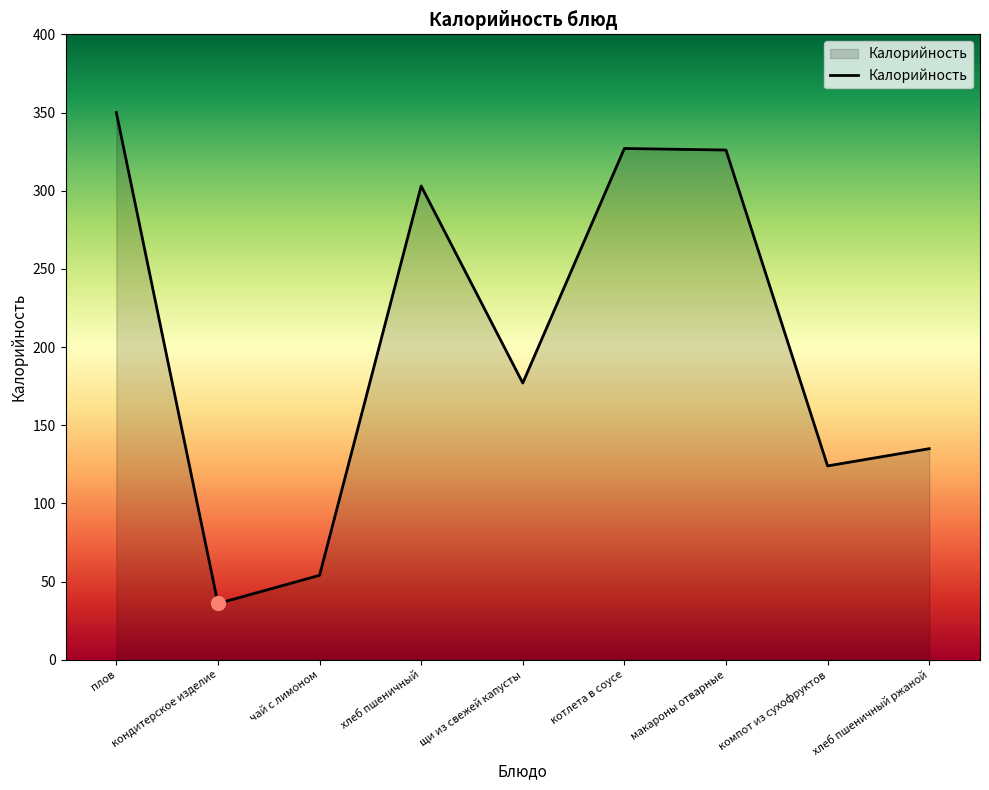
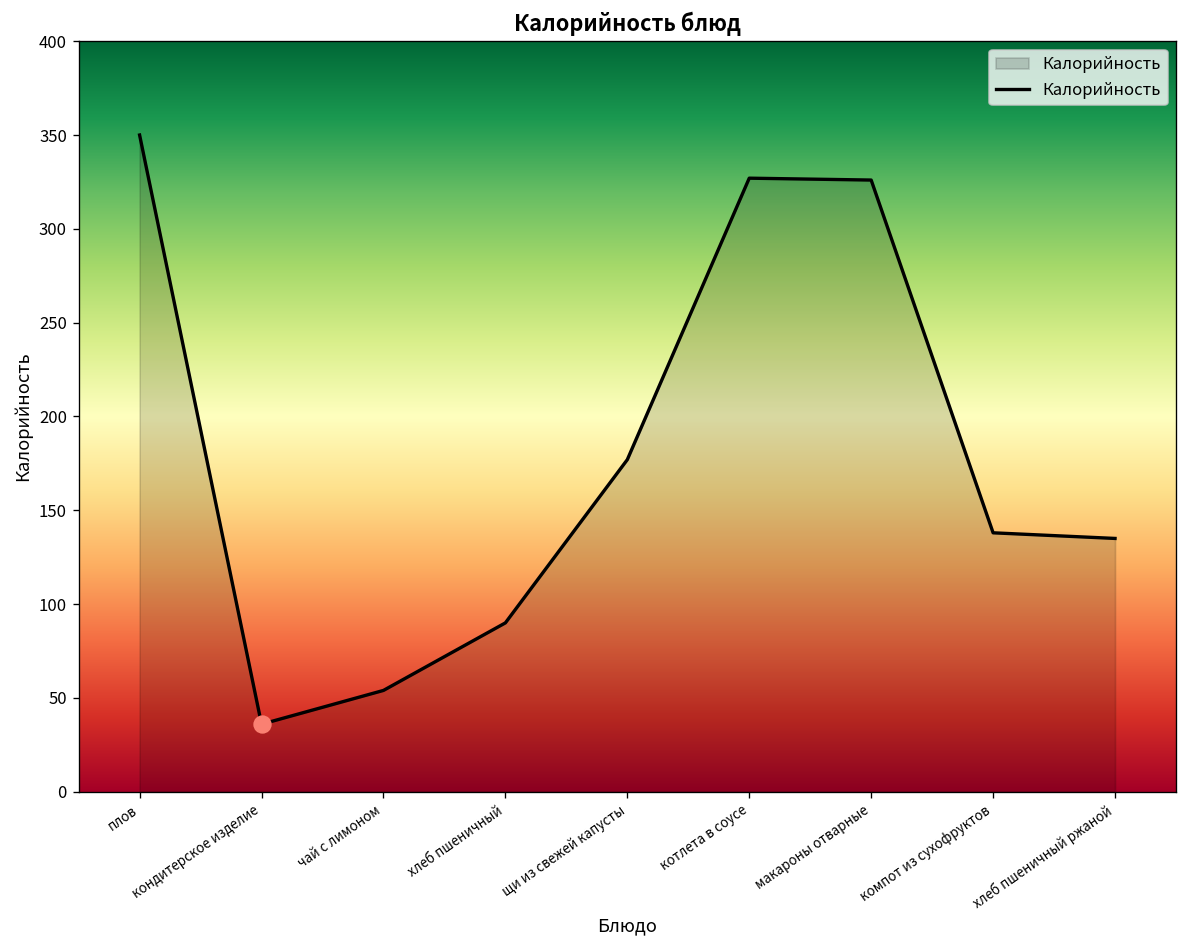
  {
    "Калорийность": {
      "плов": 350,
      "чай с лимоном": 54,
-     "хлеб пшеничный": 303,
+     "хлеб пшеничный": 90,
      "щи из свежей капусты": 177,
      "котлета в соусе": 327,
      "макароны отварные": 326,
-     "компот из сухофруктов": 124,
+     "компот из сухофруктов": 138,
      "хлеб пшеничный ржаной": 135
    }
  }
